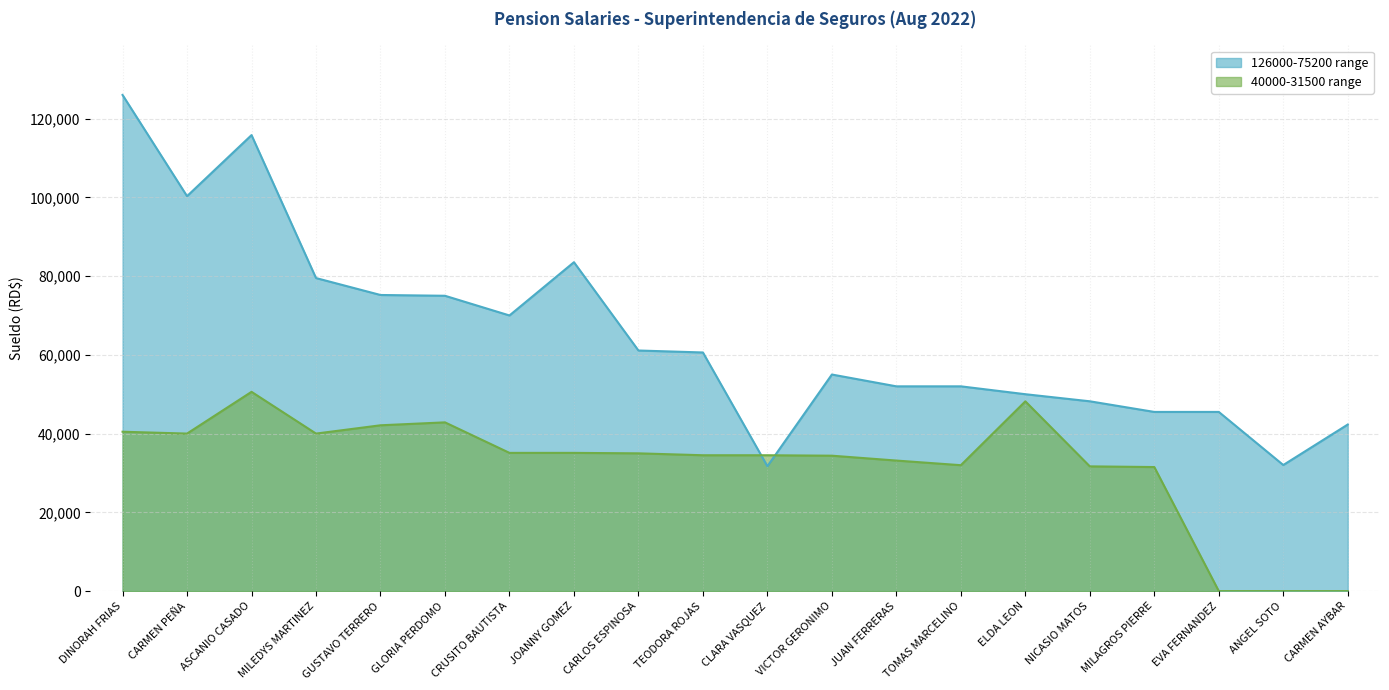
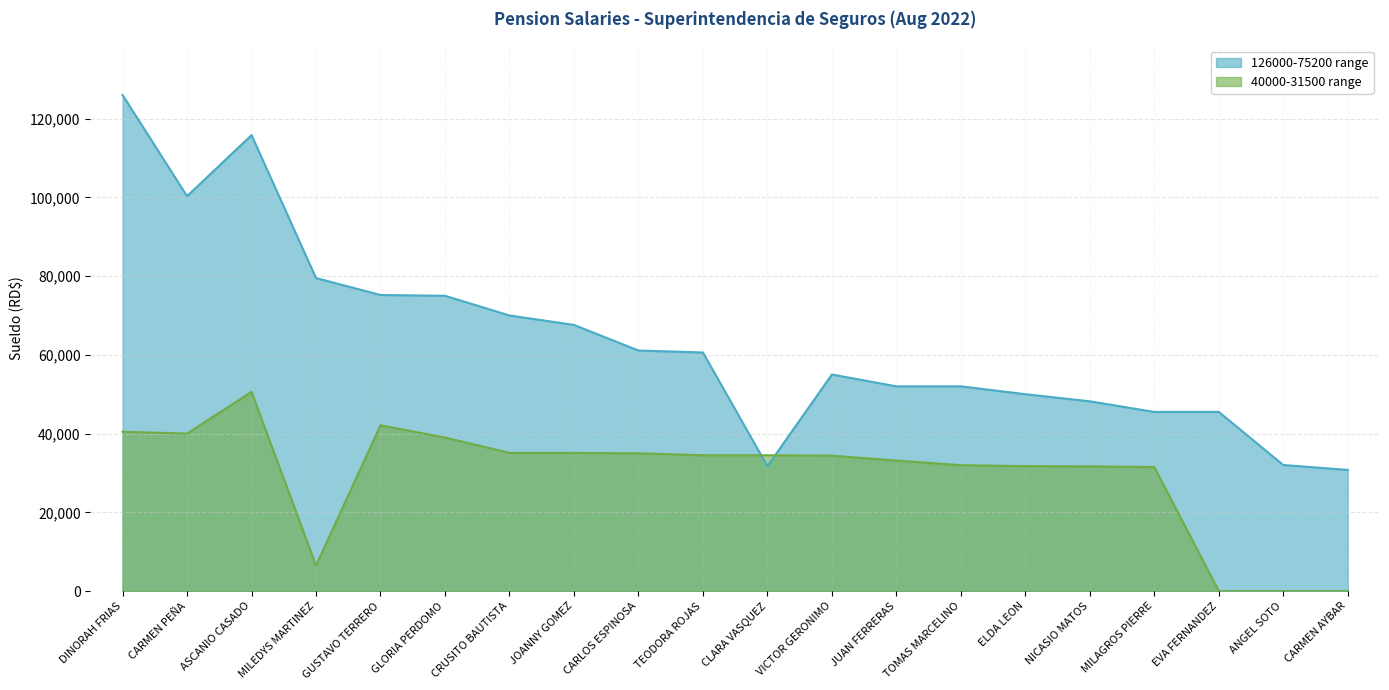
  {
    "126000-75200 range": {
      "DINORAH FRIAS": "126,000",
      "CARMEN PEÑA": "100,000",
      "ASCANIO CASADO": "116,000",
      "MILEDYS MARTINEZ": "80,000",
      "GUSTAVO TERRERO": "75,000",
      "GLORIA PERDOMO": "75,000",
      "CRUSITO BAUTISTA": "70,000",
-     "JOANNY GOMEZ": "84,000",
+     "JOANNY GOMEZ": "68,000",
      "CARLOS ESPINOSA": "61,000",
      "TEODORA ROJAS": "61,000",
      "CLARA VASQUEZ": "32,000",
      "VICTOR GERONIMO": "55,000",
      "JUAN FERRERAS": "52,000",
      "TOMAS MARCELINO": "52,000",
      "ELDA LEON": "50,000",
      "NICASIO MATOS": "48,000",
      "MILAGROS PIERRE": "46,000",
      "EVA FERNANDEZ": "46,000",
      "ANGEL SOTO": "32,000",
-     "CARMEN AYBAR": "42,000"
+     "CARMEN AYBAR": "31,000"
    },
    "40000-31500 range": {
      "DINORAH FRIAS": "40,000",
      "CARMEN PEÑA": "40,000",
      "ASCANIO CASADO": "51,000",
-     "MILEDYS MARTINEZ": "40,000",
+     "MILEDYS MARTINEZ": "6,000",
      "GUSTAVO TERRERO": "42,000",
-     "GLORIA PERDOMO": "43,000",
+     "GLORIA PERDOMO": "39,000",
      "CRUSITO BAUTISTA": "35,000",
      "JOANNY GOMEZ": "35,000",
      "CARLOS ESPINOSA": "35,000",
      "TEODORA ROJAS": "35,000",
      "CLARA VASQUEZ": "35,000",
      "VICTOR GERONIMO": "34,000",
      "JUAN FERRERAS": "33,000",
      "TOMAS MARCELINO": "32,000",
-     "ELDA LEON": "48,000",
+     "ELDA LEON": "32,000",
      "NICASIO MATOS": "32,000",
      "MILAGROS PIERRE": "32,000",
      "EVA FERNANDEZ": "0",
      "ANGEL SOTO": "0",
      "CARMEN AYBAR": "0"
    }
  }
